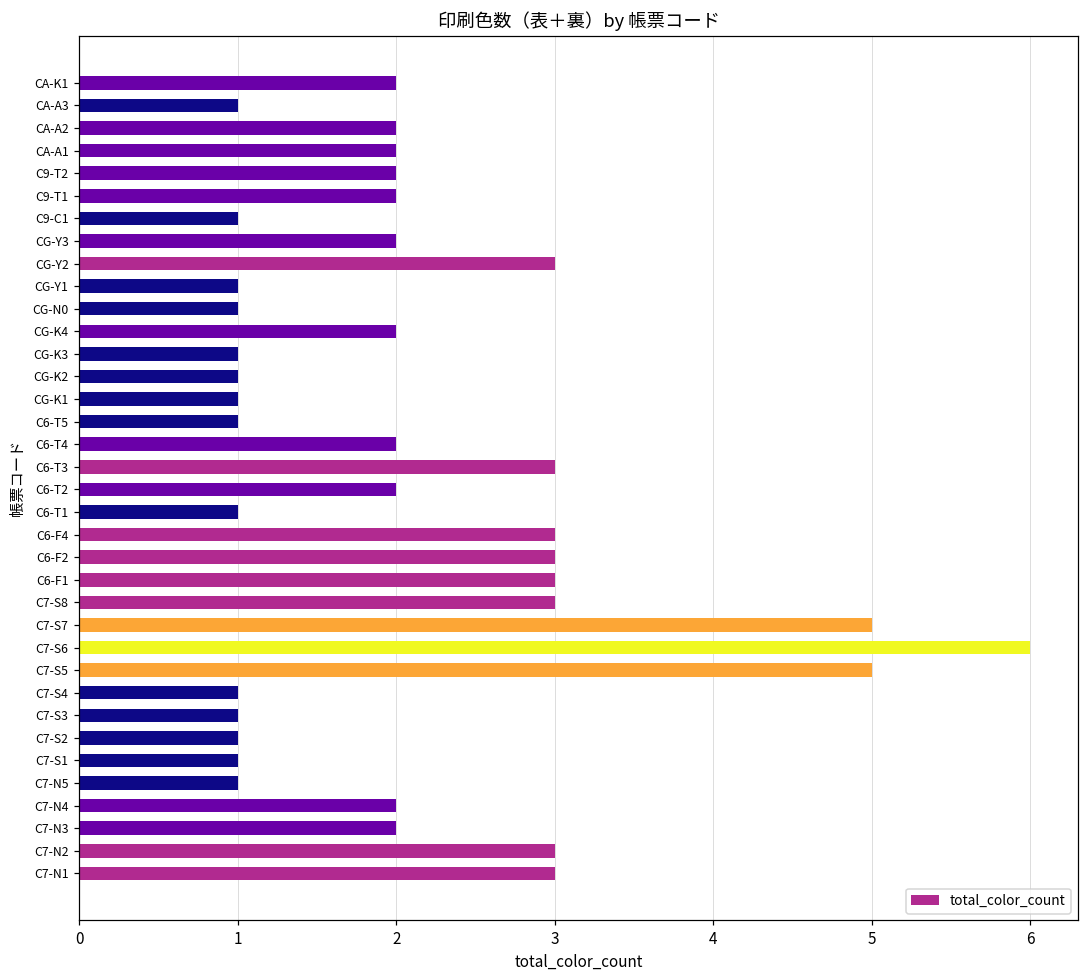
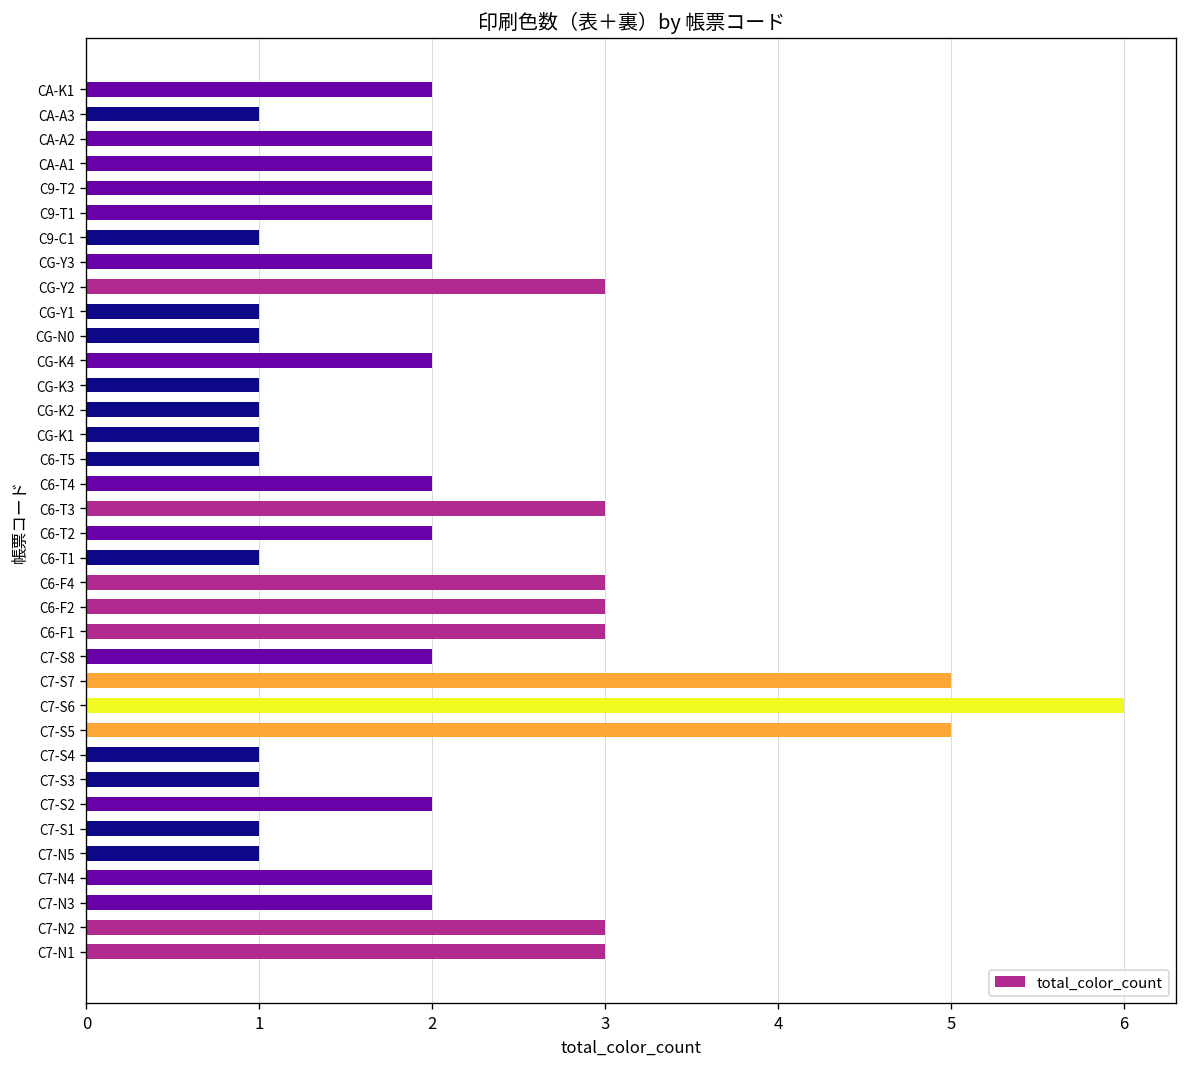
  {
    "CA-K1": 2,
    "CA-A3": 1,
    "CA-A2": 2,
    "CA-A1": 2,
    "C9-T2": 2,
    "C9-T1": 2,
    "C9-C1": 1,
    "CG-Y3": 2,
    "CG-Y2": 3,
    "CG-Y1": 1,
    "CG-N0": 1,
    "CG-K4": 2,
    "CG-K3": 1,
    "CG-K2": 1,
    "CG-K1": 1,
    "C6-T5": 1,
    "C6-T4": 2,
    "C6-T3": 3,
    "C6-T2": 2,
    "C6-T1": 1,
    "C6-F4": 3,
    "C6-F2": 3,
    "C6-F1": 3,
-   "C7-S8": 3,
+   "C7-S8": 2,
    "C7-S7": 5,
    "C7-S6": 6,
    "C7-S5": 5,
    "C7-S4": 1,
    "C7-S3": 1,
-   "C7-S2": 1,
+   "C7-S2": 2,
    "C7-S1": 1,
    "C7-N5": 1,
    "C7-N4": 2,
    "C7-N3": 2,
    "C7-N2": 3,
    "C7-N1": 3
  }
